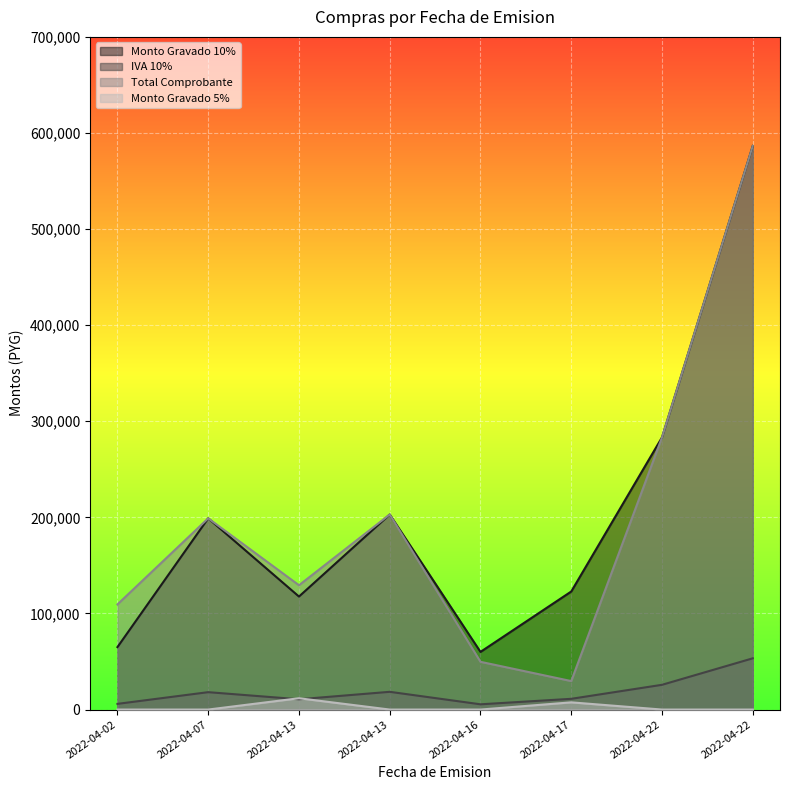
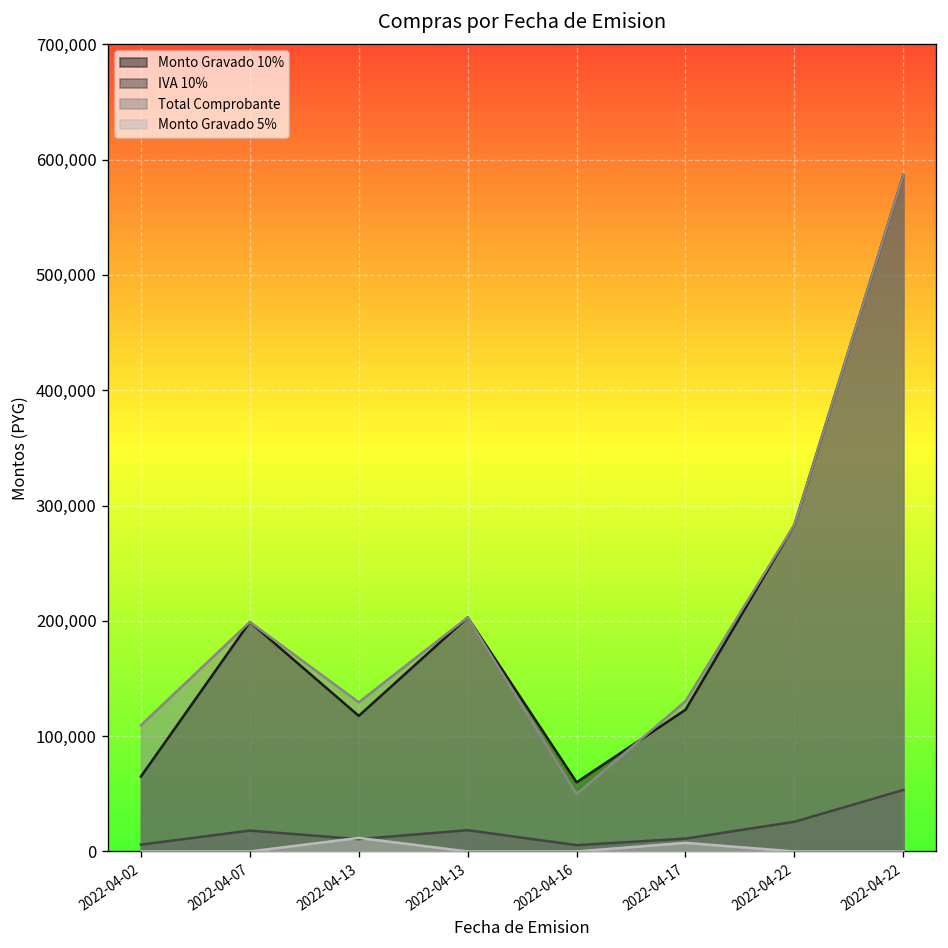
  {
    "Total Comprobante": {
      "2022-04-02": "110,000",
      "2022-04-16": "50,000",
-     "2022-04-17": "30,000"
+     "2022-04-17": "130,000"
    },
    "Monto Gravado 5%": {
      "2022-04-02": "0",
      "2022-04-07": "0",
      "2022-04-16": "0",
      "2022-04-17": "10,000"
    }
  }
